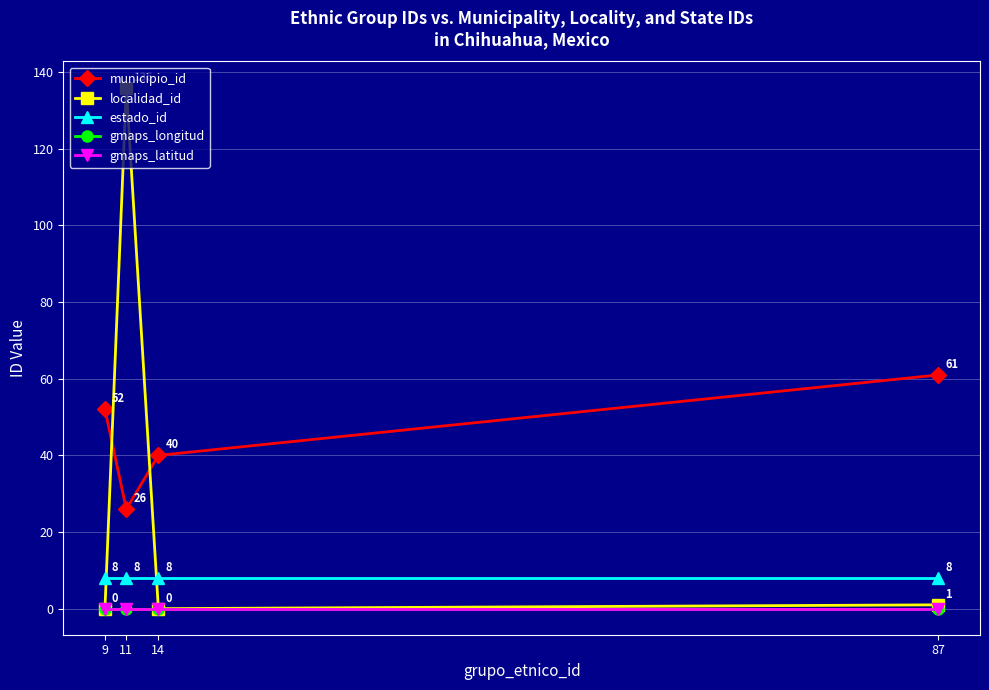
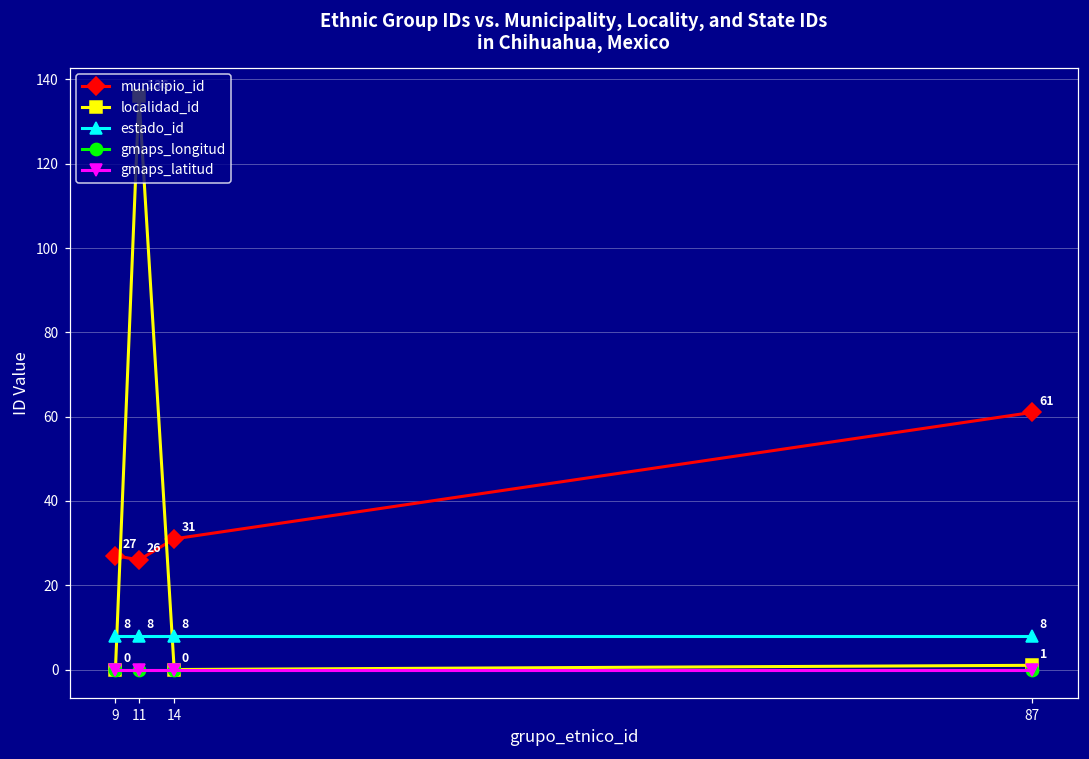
  {
    "municipio_id": {
-     "9": 52,
+     "9": 27,
      "11": 26,
-     "14": 40,
+     "14": 31,
      "87": 61
    },
    "localidad_id": {
      "87": 1
    },
    "estado_id": {
      "9": 8,
      "11": 8,
      "14": 8,
      "87": 8
    },
    "gmaps_latitud": {
      "87": 0
    }
  }
